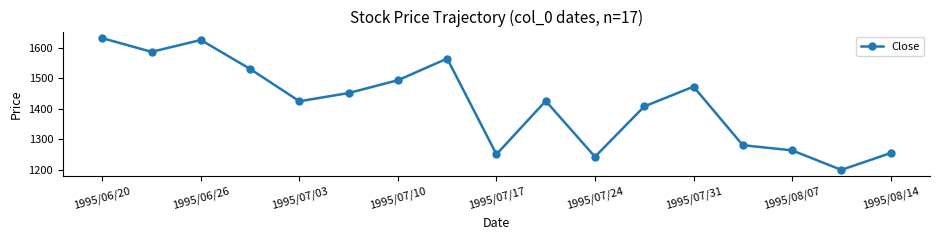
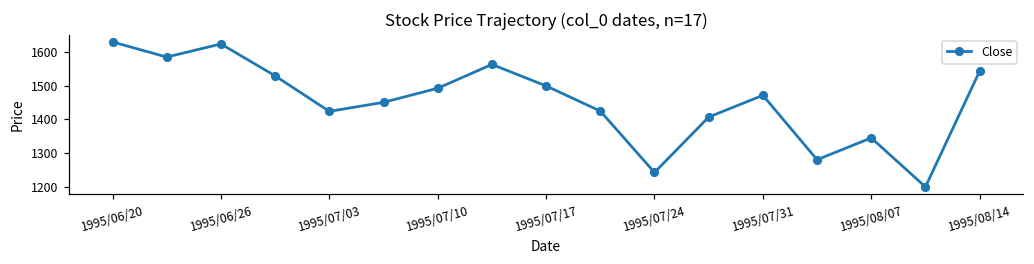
  {
    "1995/06/20": 1630,
    "1995/06/26": 1630,
    "1995/07/03": 1420,
    "1995/07/10": 1490,
-   "1995/07/17": 1250,
+   "1995/07/17": 1500,
    "1995/07/24": 1240,
    "1995/07/31": 1470,
-   "1995/08/07": 1260,
-   "1995/08/14": 1250
+   "1995/08/07": 1350,
+   "1995/08/14": 1540
  }
